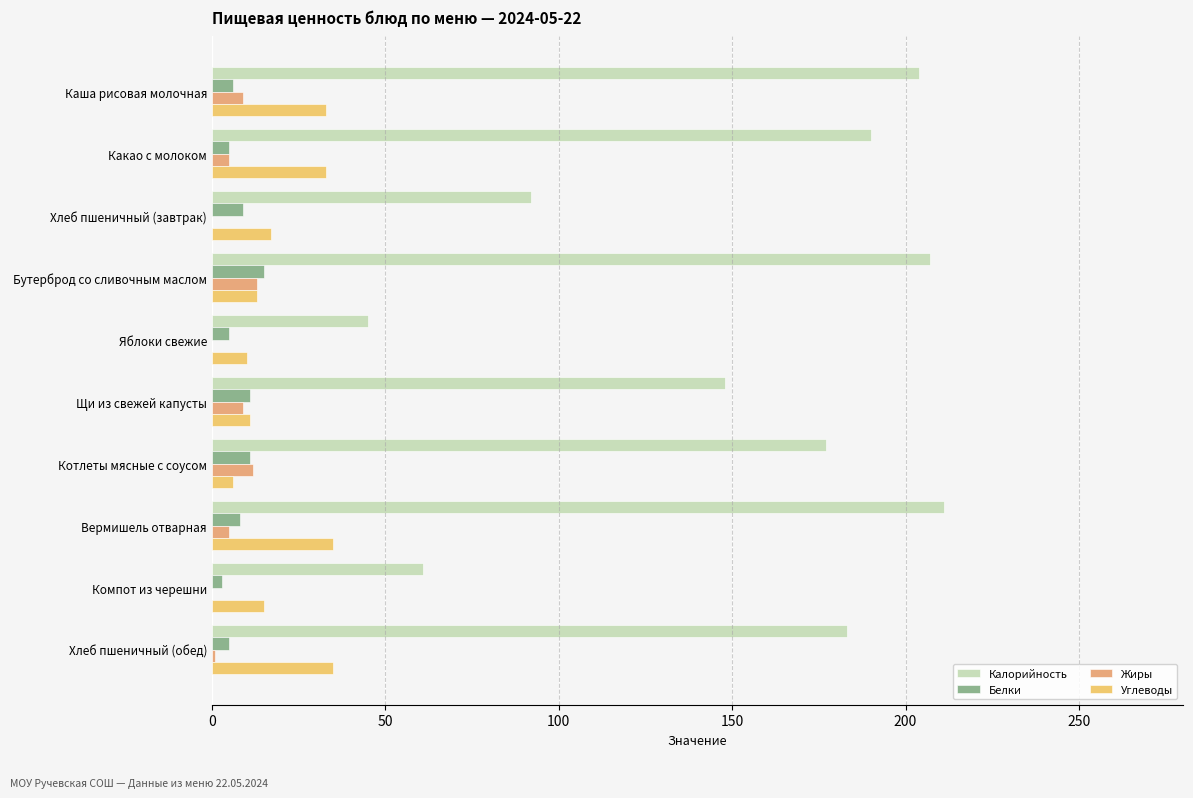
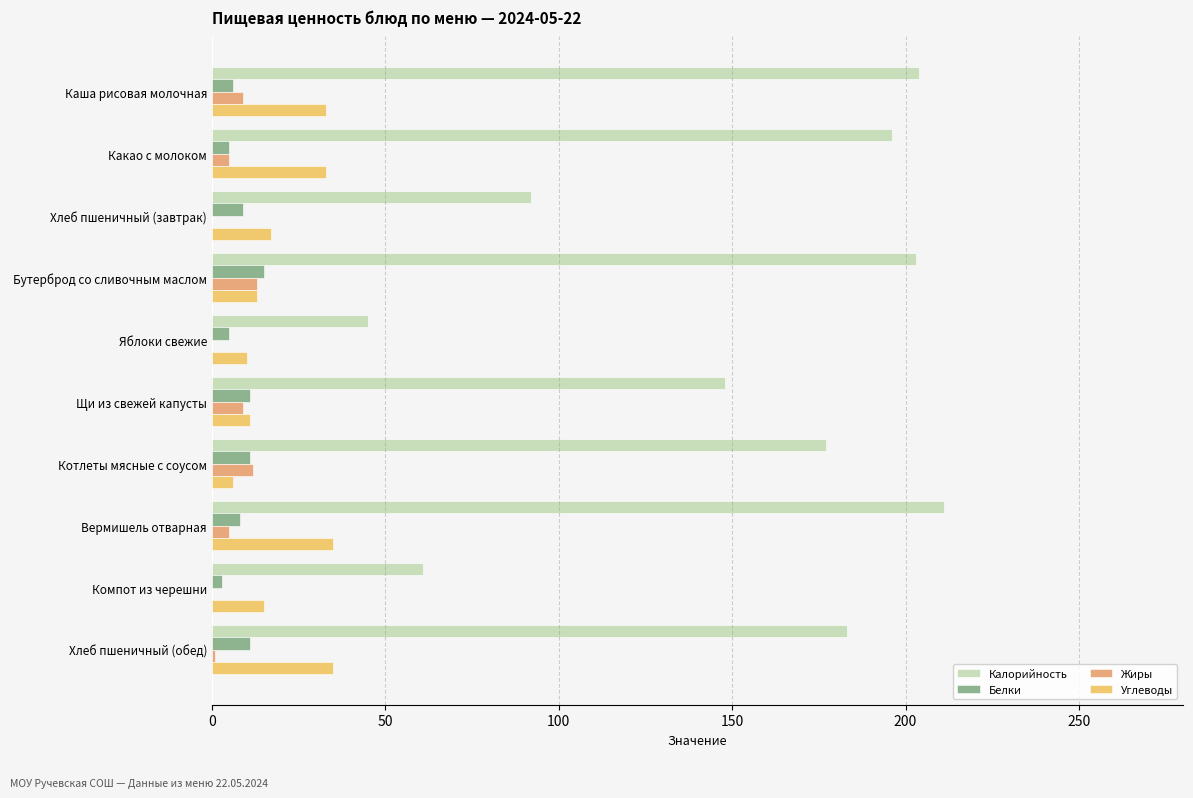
  {
    "Калорийность": {
      "Каша рисовая молочная": 204,
-     "Какао с молоком": 190,
+     "Какао с молоком": 196,
      "Хлеб пшеничный (завтрак)": 92,
-     "Бутерброд со сливочным маслом": 207,
+     "Бутерброд со сливочным маслом": 203,
      "Яблоки свежие": 45,
      "Щи из свежей капусты": 148,
      "Котлеты мясные с соусом": 177,
      "Вермишель отварная": 211,
      "Компот из черешни": 61,
      "Хлеб пшеничный (обед)": 183
    },
    "Белки": {
      "Каша рисовая молочная": 6,
      "Какао с молоком": 5,
      "Хлеб пшеничный (завтрак)": 9,
      "Бутерброд со сливочным маслом": 15,
      "Яблоки свежие": 5,
      "Щи из свежей капусты": 11,
      "Котлеты мясные с соусом": 11,
      "Вермишель отварная": 8,
      "Компот из черешни": 3,
-     "Хлеб пшеничный (обед)": 5
+     "Хлеб пшеничный (обед)": 11
    }
  }
